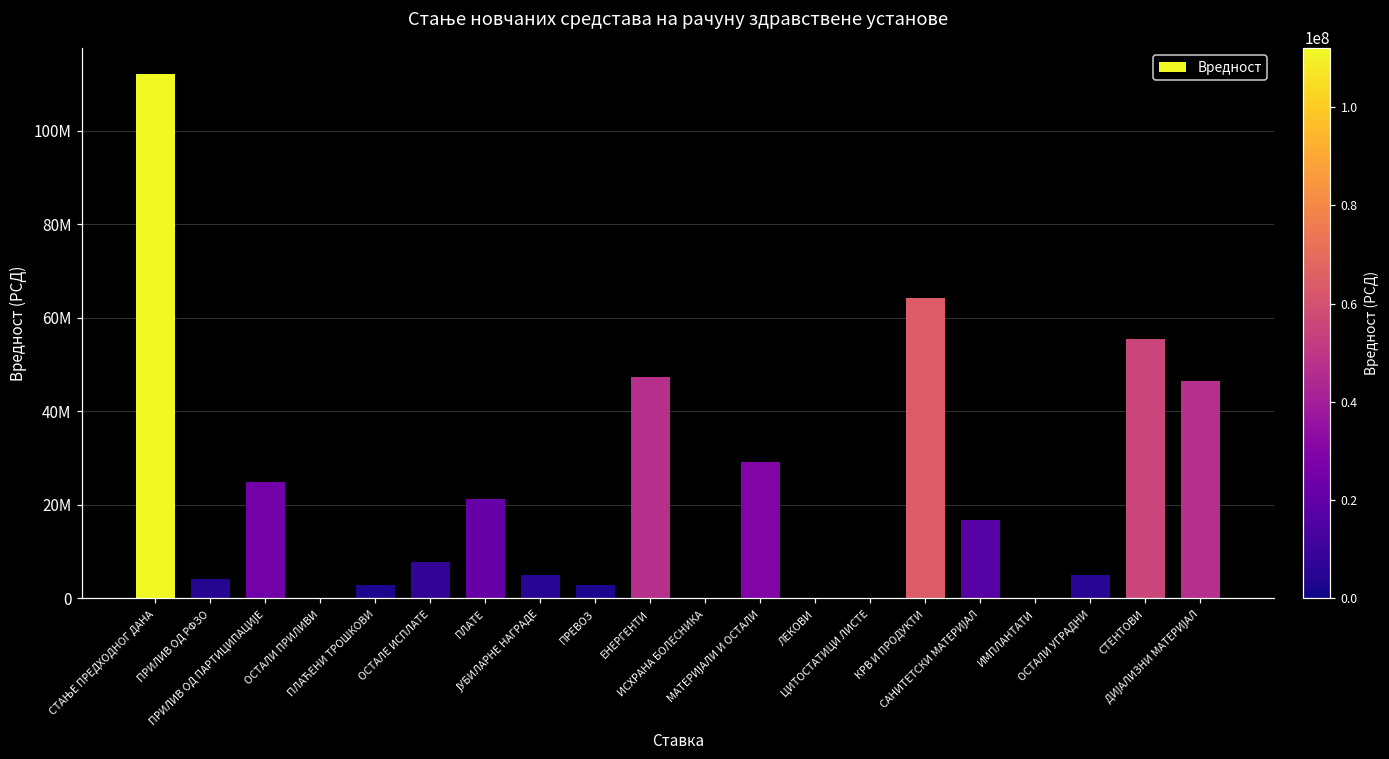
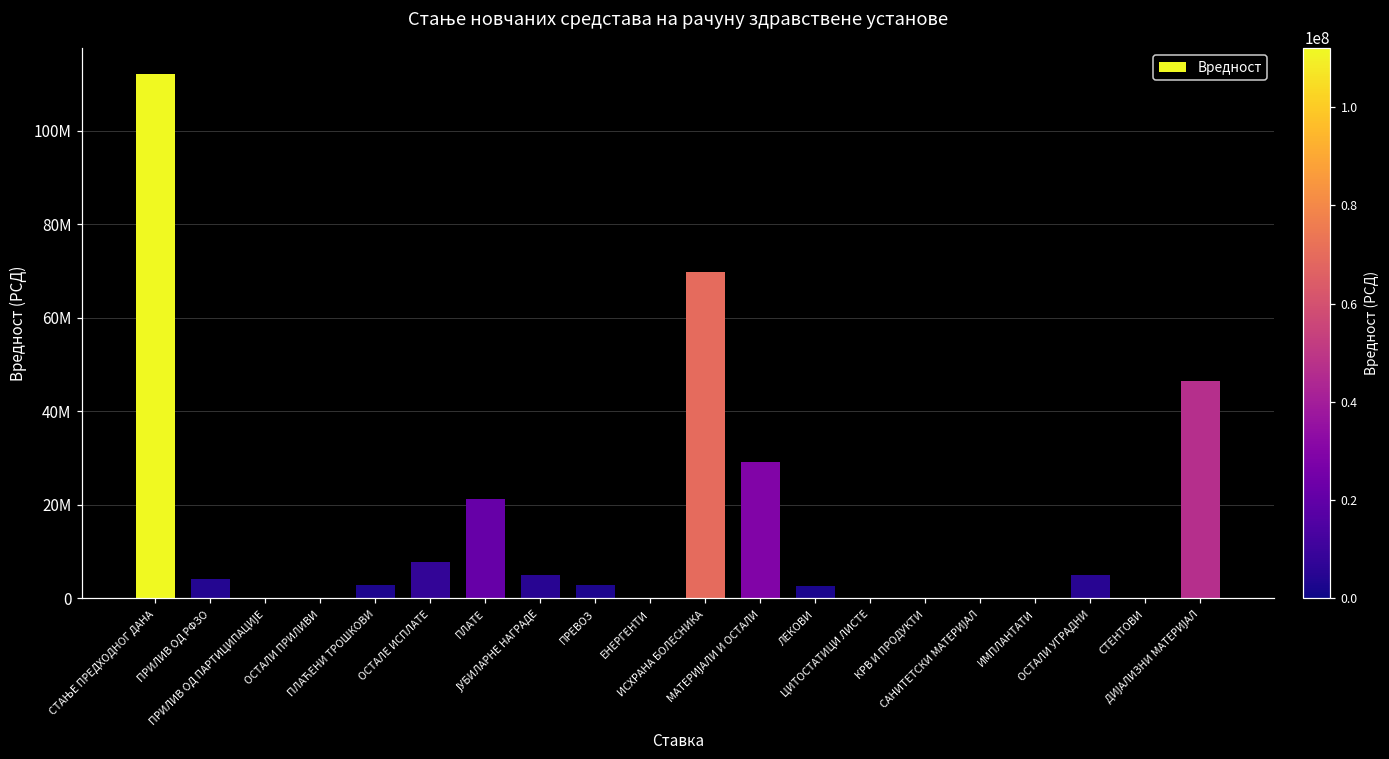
  {
    "СТАЊЕ ПРЕДХОДНОГ ДАНА": 112000000,
    "ПРИЛИВ ОД РФЗО": 4000000,
-   "ПРИЛИВ ОД ПАРТИЦИПАЦИЈЕ": 25000000,
+   "ПРИЛИВ ОД ПАРТИЦИПАЦИЈЕ": 0,
    "ОСТАЛИ ПРИЛИВИ": 0,
    "ПЛАЋЕНИ ТРОШКОВИ": 3000000,
    "ОСТАЛЕ ИСПЛАТЕ": 8000000,
    "ПЛАТЕ": 21000000,
    "ЈУБИЛАРНЕ НАГРАДЕ": 5000000,
    "ПРЕВОЗ": 3000000,
-   "ЕНЕРГЕНТИ": 47000000,
-   "ИСХРАНА БОЛЕСНИКА": 0,
+   "ЕНЕРГЕНТИ": 0,
+   "ИСХРАНА БОЛЕСНИКА": 70000000,
    "МАТЕРИЈАЛИ И ОСТАЛИ": 29000000,
-   "ЛЕКОВИ": 0,
+   "ЛЕКОВИ": 3000000,
    "ЦИТОСТАТИЦИ ЛИСТЕ": 0,
-   "КРВ И ПРОДУКТИ": 64000000,
-   "САНИТЕТСКИ МАТЕРИЈАЛ": 17000000,
+   "КРВ И ПРОДУКТИ": 0,
+   "САНИТЕТСКИ МАТЕРИЈАЛ": 0,
    "ИМПЛАНТАТИ": 0,
    "ОСТАЛИ УГРАДНИ": 5000000,
-   "СТЕНТОВИ": 55000000,
+   "СТЕНТОВИ": 0,
    "ДИЈАЛИЗНИ МАТЕРИЈАЛ": 46000000
  }
